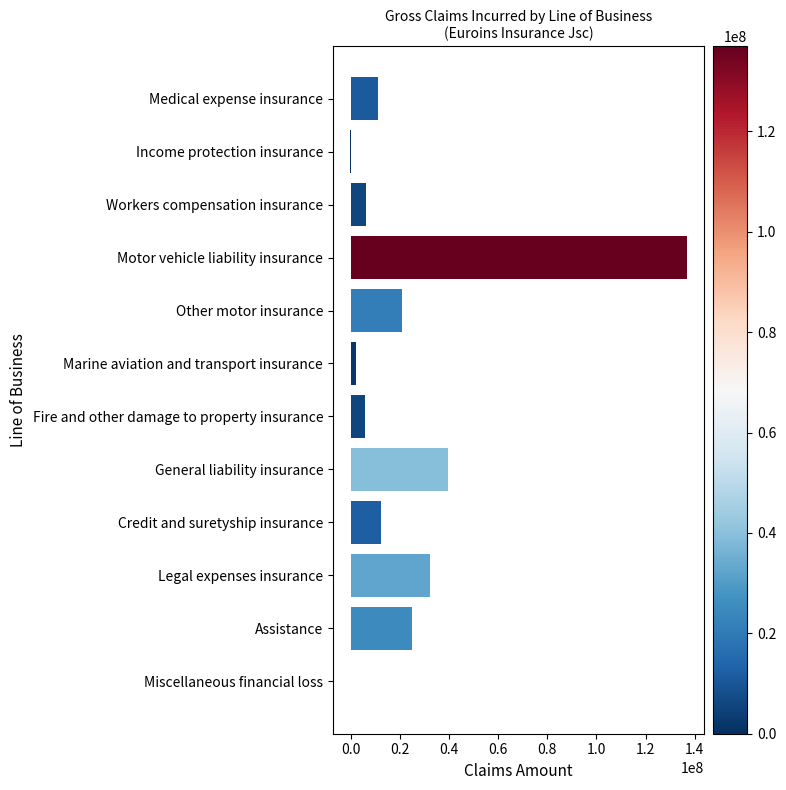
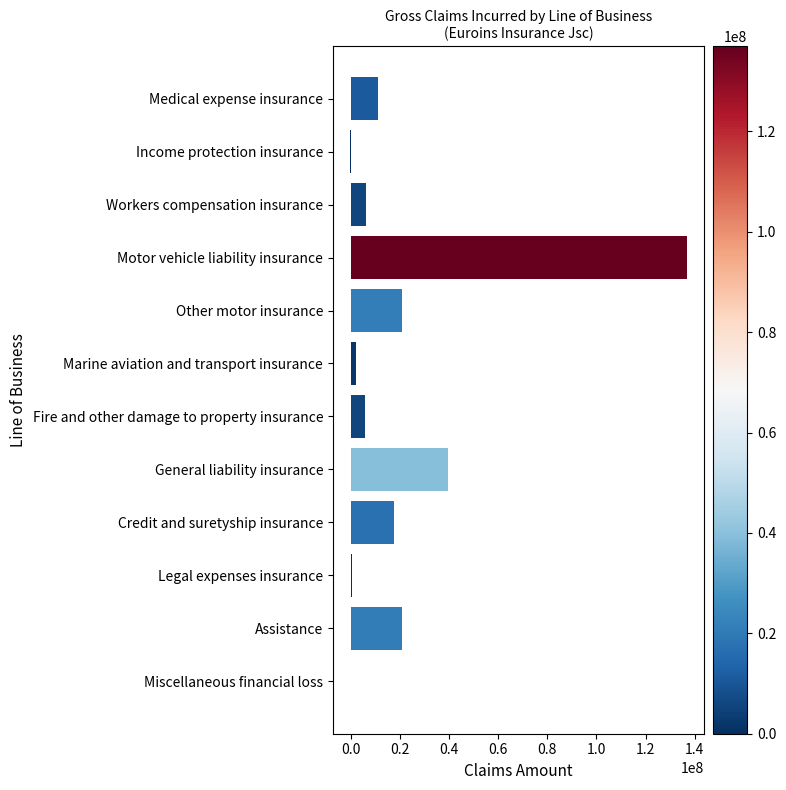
  {
    "Medical expense insurance": 11000000,
    "Workers compensation insurance": 6000000,
    "Motor vehicle liability insurance": 137000000,
    "Other motor insurance": 21000000,
    "Marine aviation and transport insurance": 2000000,
    "Fire and other damage to property insurance": 6000000,
    "General liability insurance": 39000000,
-   "Credit and suretyship insurance": 12000000,
-   "Legal expenses insurance": 32000000,
-   "Assistance": 25000000
+   "Credit and suretyship insurance": 17000000,
+   "Legal expenses insurance": 0,
+   "Assistance": 21000000
  }
